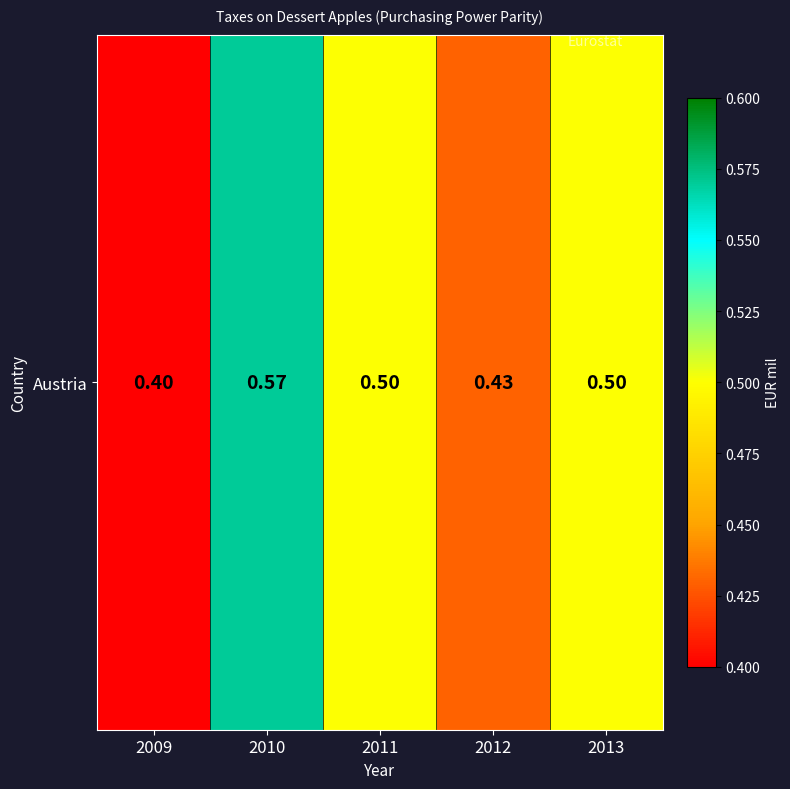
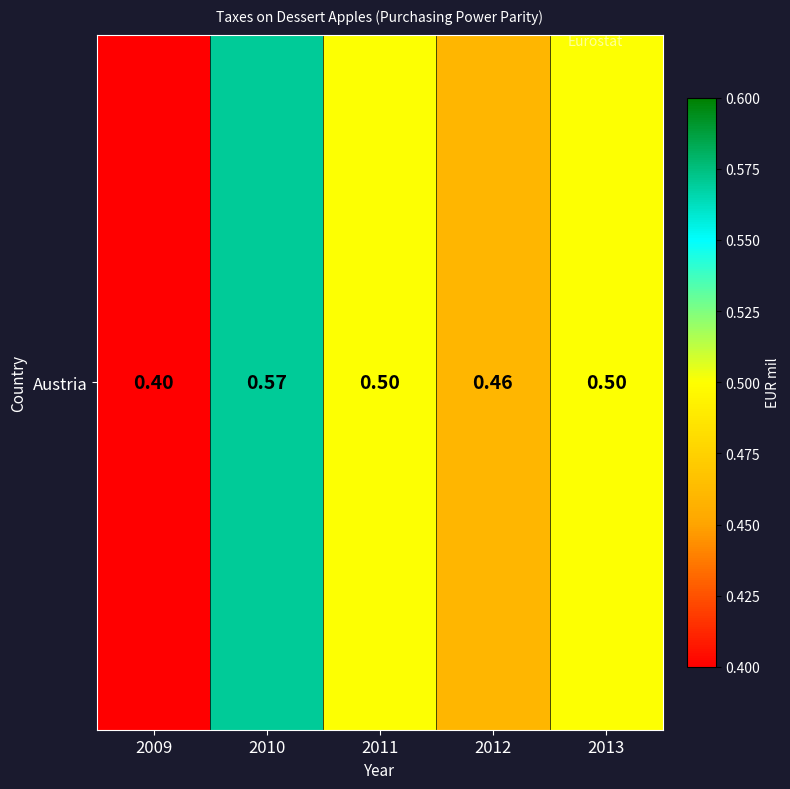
  {
    "Austria": {
      "2009": 0.40,
      "2010": 0.57,
      "2011": 0.50,
-     "2012": 0.43,
+     "2012": 0.46,
      "2013": 0.50
    }
  }
